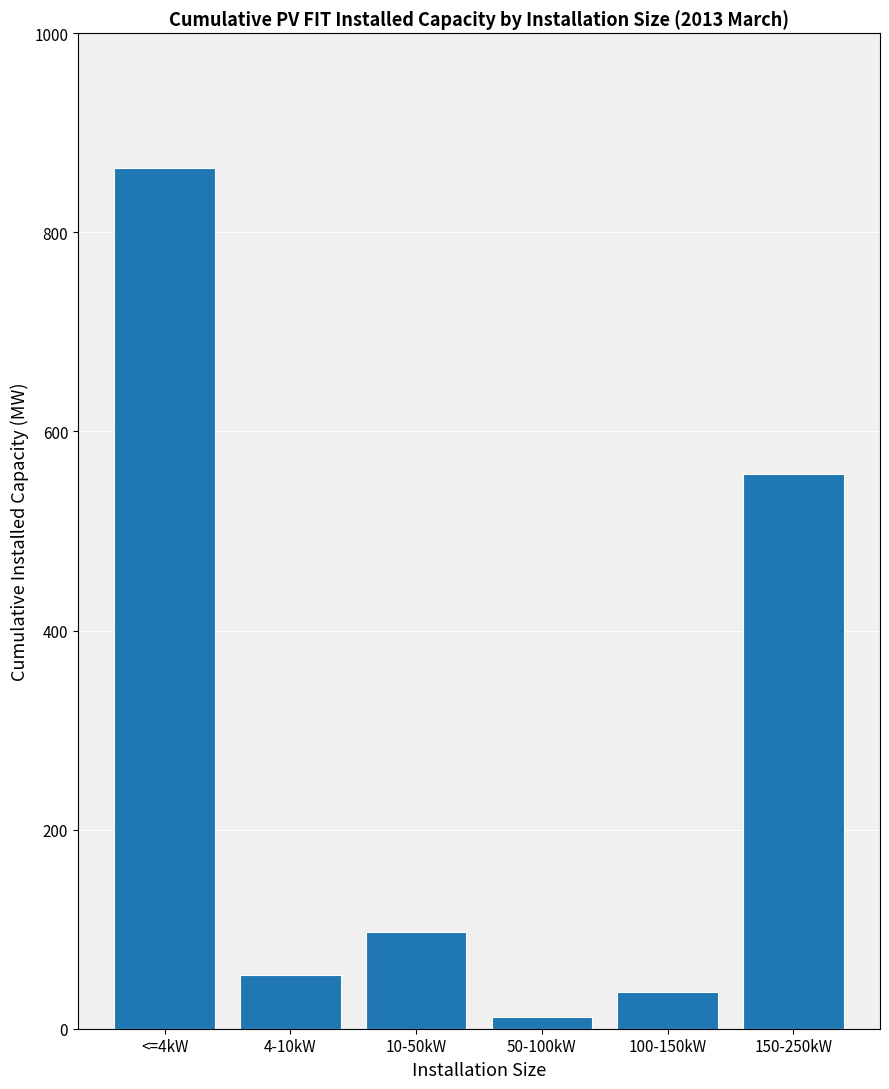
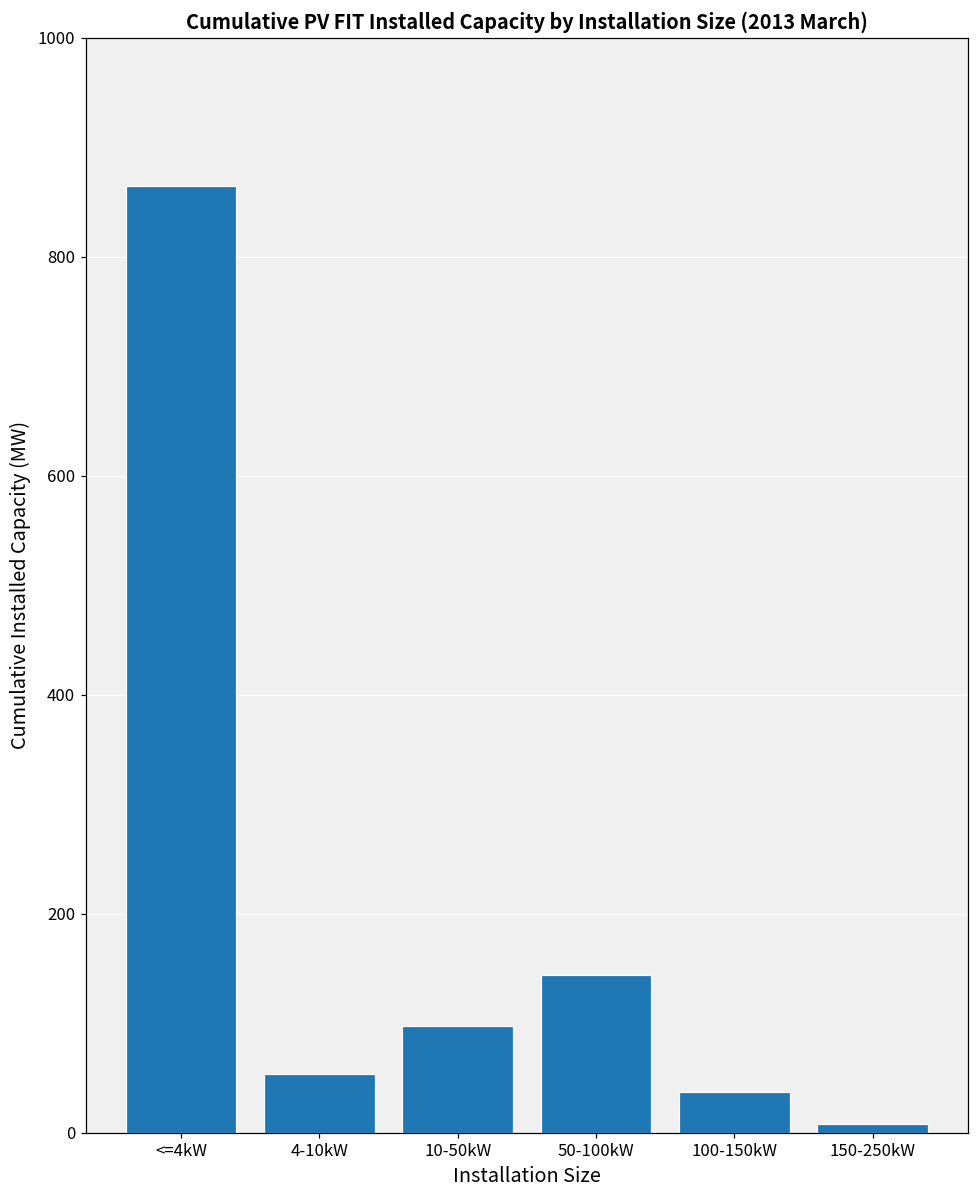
  {
    "<=4kW": 860,
    "4-10kW": 50,
    "10-50kW": 100,
-   "50-100kW": 10,
+   "50-100kW": 140,
    "100-150kW": 40,
-   "150-250kW": 560
+   "150-250kW": 10
  }
